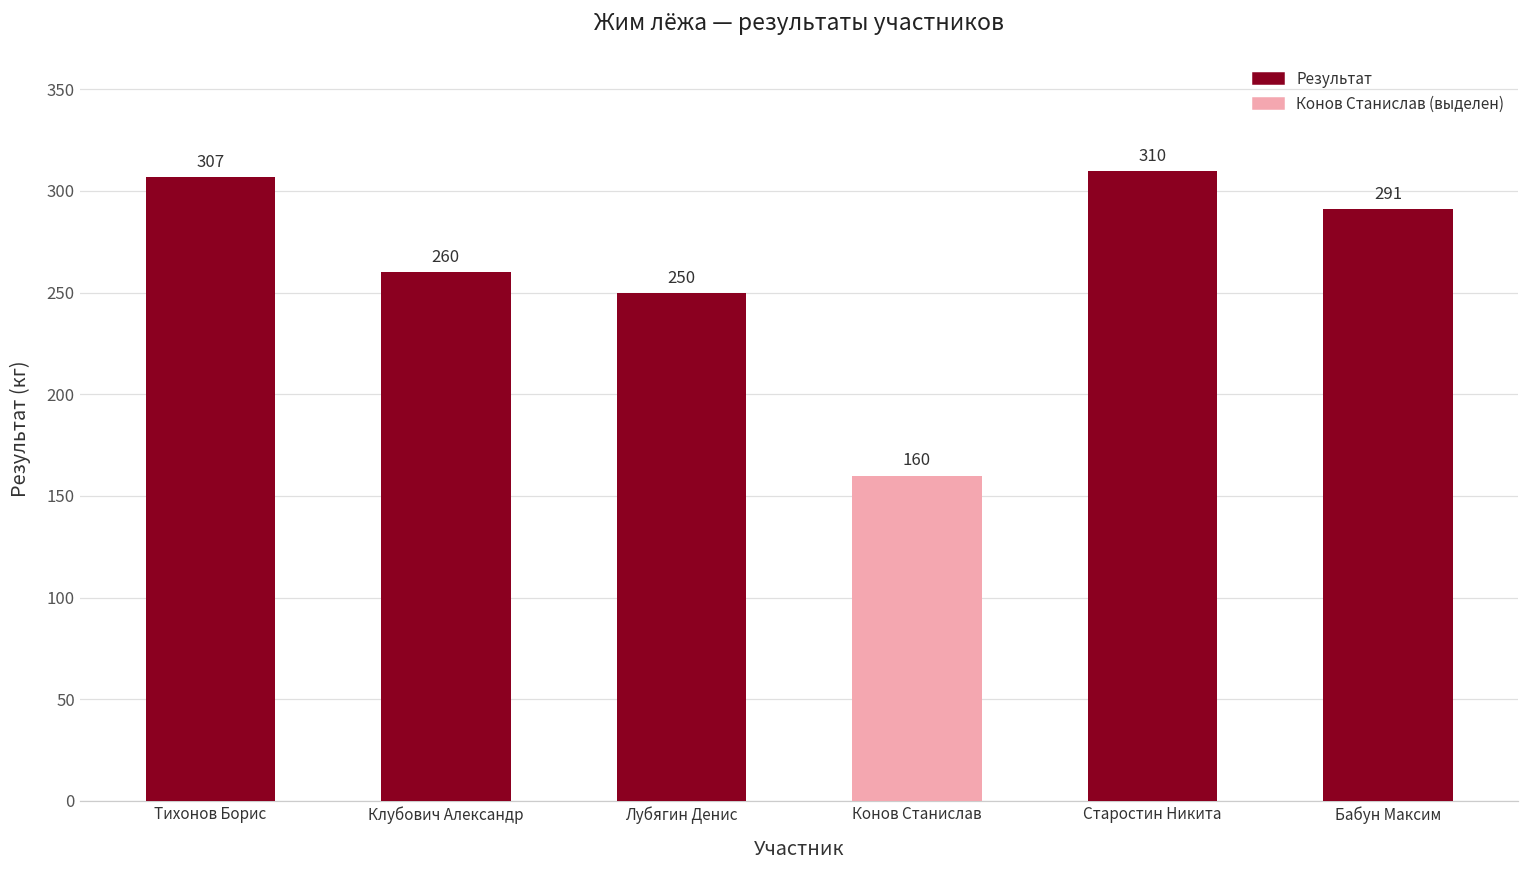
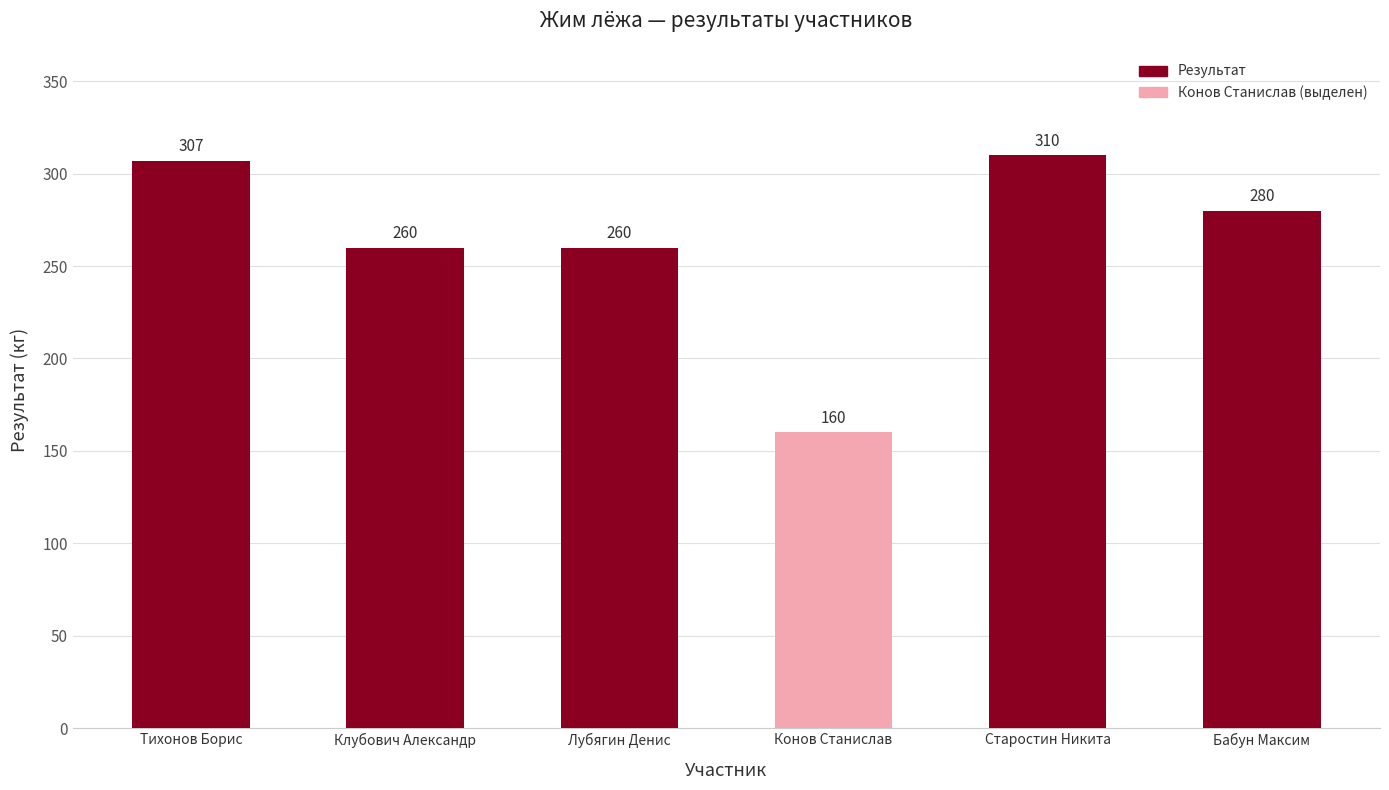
  {
    "Тихонов Борис": 307,
    "Клубович Александр": 260,
-   "Лубягин Денис": 250,
+   "Лубягин Денис": 260,
    "Конов Станислав": 160,
    "Старостин Никита": 310,
-   "Бабун Максим": 291
+   "Бабун Максим": 280
  }
